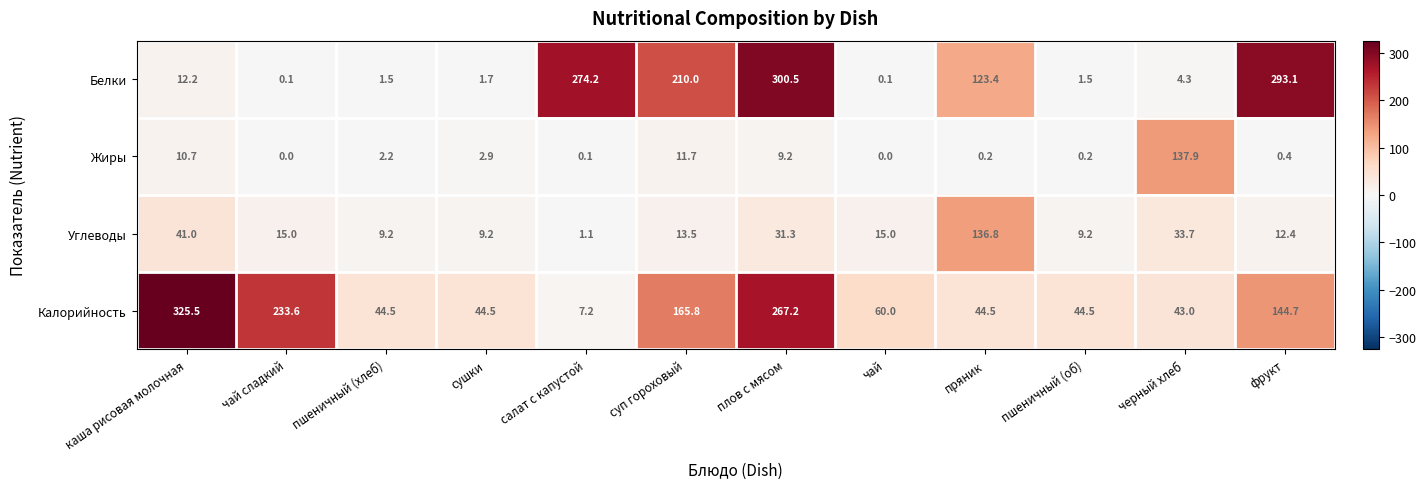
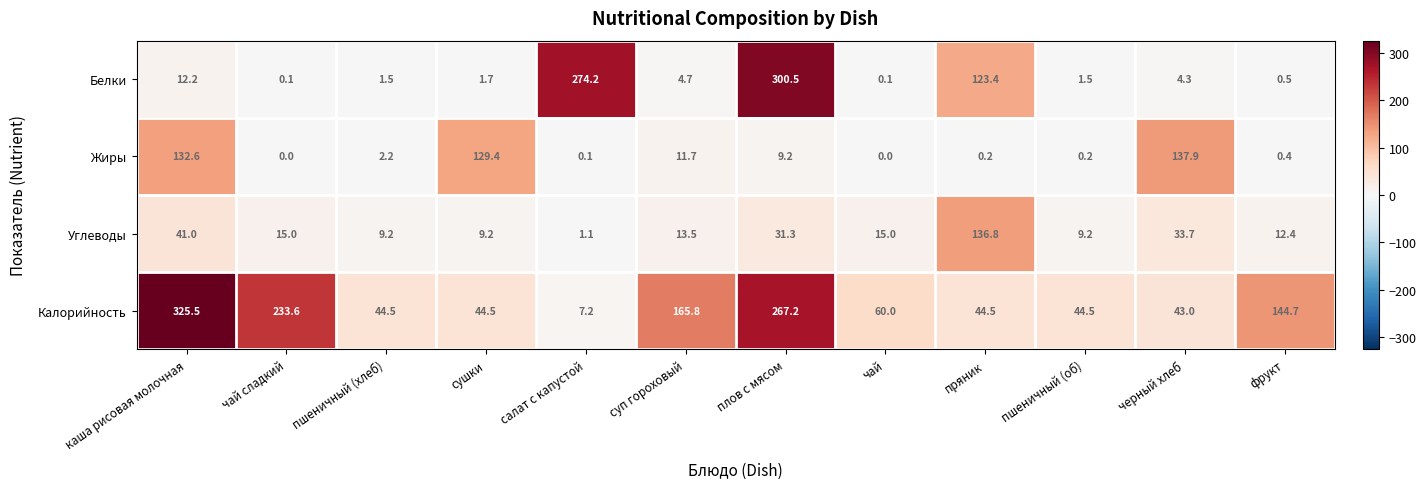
  {
    "Белки": {
      "каша рисовая молочная": 12.2,
      "чай сладкий": 0.1,
      "пшеничный (хлеб)": 1.5,
      "сушки": 1.7,
      "салат с капустой": 274.2,
-     "суп гороховый": 210.0,
+     "суп гороховый": 4.7,
      "плов с мясом": 300.5,
      "чай": 0.1,
      "пряник": 123.4,
      "пшеничный (об)": 1.5,
      "черный хлеб": 4.3,
-     "фрукт": 293.1
+     "фрукт": 0.5
    },
    "Жиры": {
-     "каша рисовая молочная": 10.7,
+     "каша рисовая молочная": 132.6,
      "чай сладкий": 0.0,
      "пшеничный (хлеб)": 2.2,
-     "сушки": 2.9,
+     "сушки": 129.4,
      "салат с капустой": 0.1,
      "суп гороховый": 11.7,
      "плов с мясом": 9.2,
      "чай": 0.0,
      "пряник": 0.2,
      "пшеничный (об)": 0.2,
      "черный хлеб": 137.9,
      "фрукт": 0.4
    },
    "Углеводы": {
      "каша рисовая молочная": 41.0,
      "чай сладкий": 15.0,
      "пшеничный (хлеб)": 9.2,
      "сушки": 9.2,
      "салат с капустой": 1.1,
      "суп гороховый": 13.5,
      "плов с мясом": 31.3,
      "чай": 15.0,
      "пряник": 136.8,
      "пшеничный (об)": 9.2,
      "черный хлеб": 33.7,
      "фрукт": 12.4
    },
    "Калорийность": {
      "каша рисовая молочная": 325.5,
      "чай сладкий": 233.6,
      "пшеничный (хлеб)": 44.5,
      "сушки": 44.5,
      "салат с капустой": 7.2,
      "суп гороховый": 165.8,
      "плов с мясом": 267.2,
      "чай": 60.0,
      "пряник": 44.5,
      "пшеничный (об)": 44.5,
      "черный хлеб": 43.0,
      "фрукт": 144.7
    }
  }
